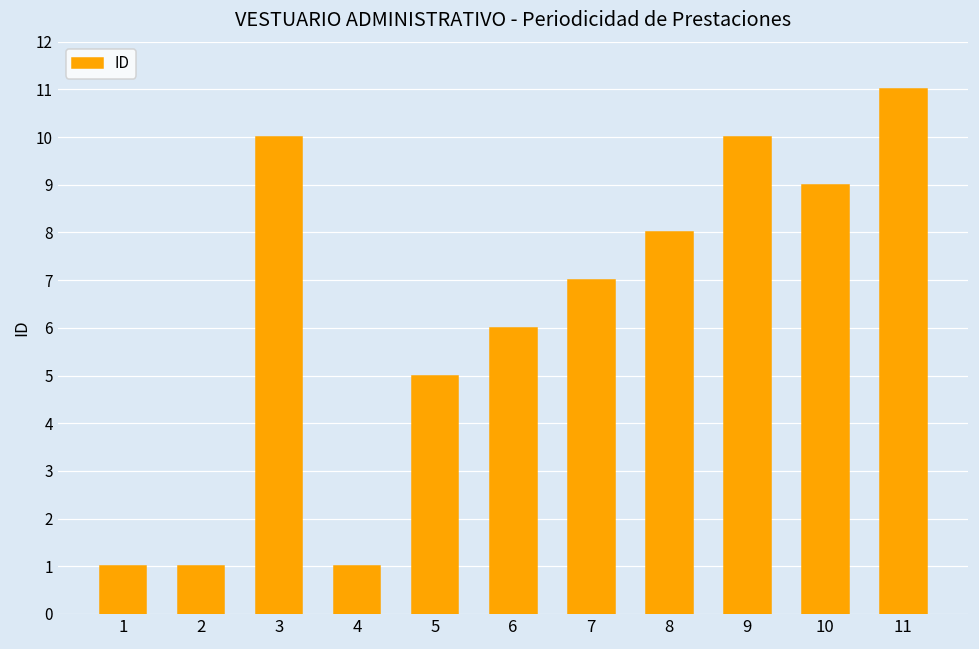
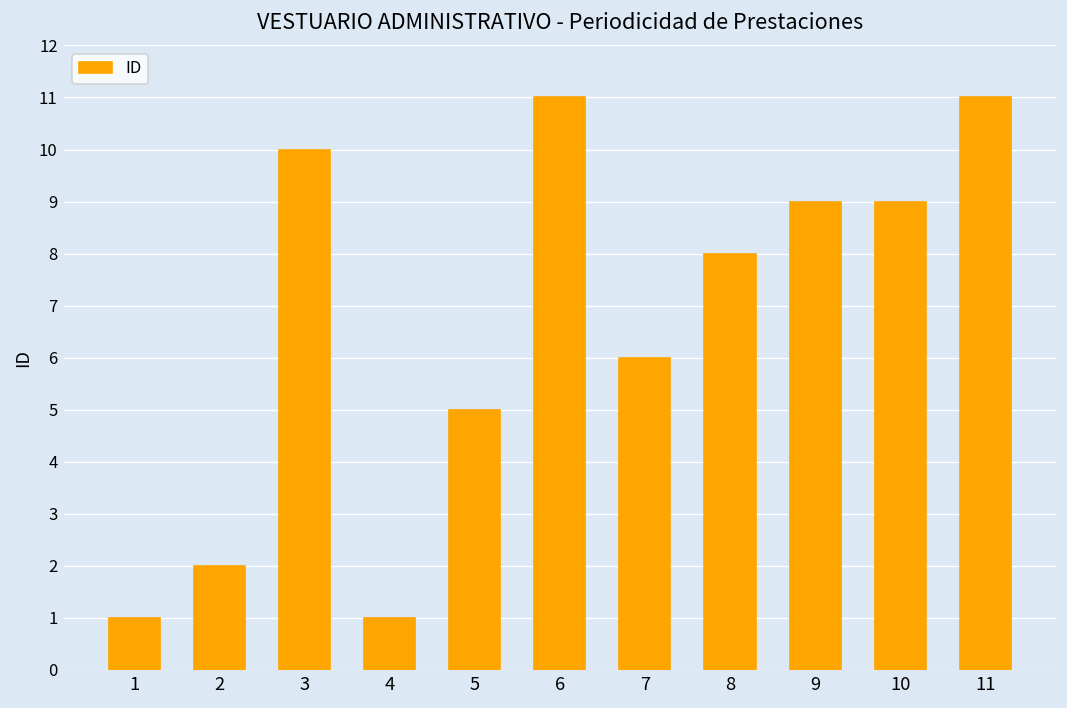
  {
    "1": 1,
-   "2": 1,
+   "2": 2,
    "3": 10,
    "4": 1,
    "5": 5,
-   "6": 6,
-   "7": 7,
+   "6": 11,
+   "7": 6,
    "8": 8,
-   "9": 10,
+   "9": 9,
    "10": 9,
    "11": 11
  }
